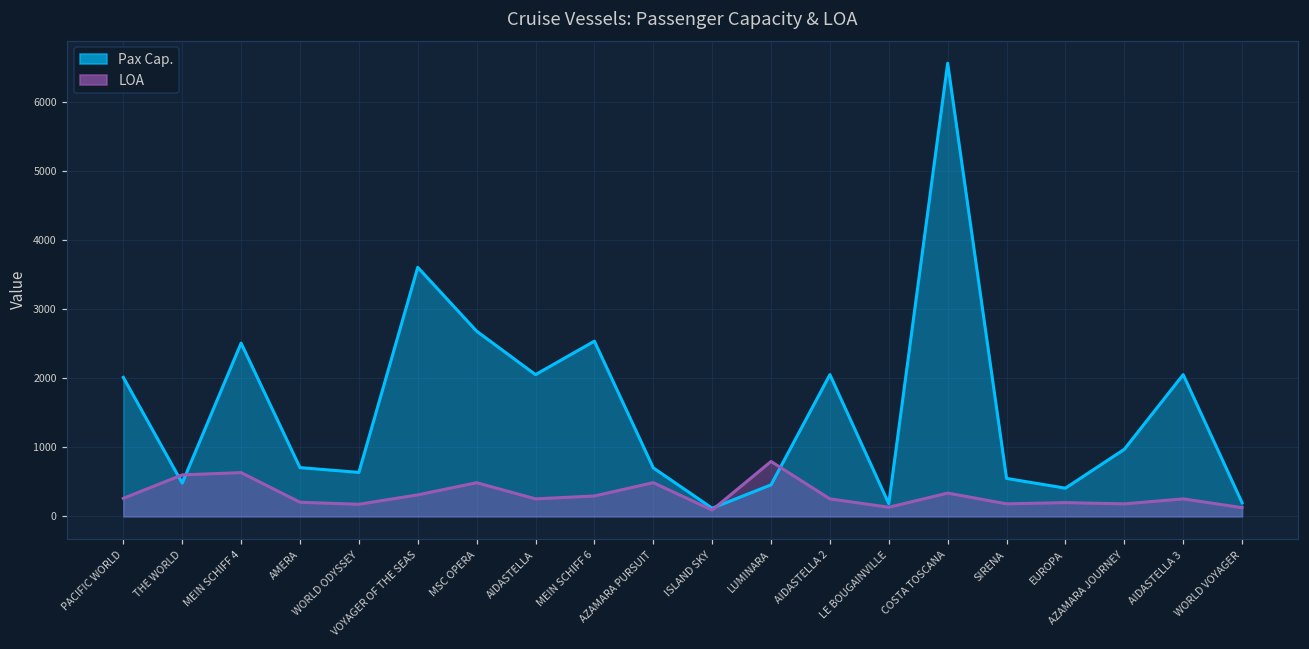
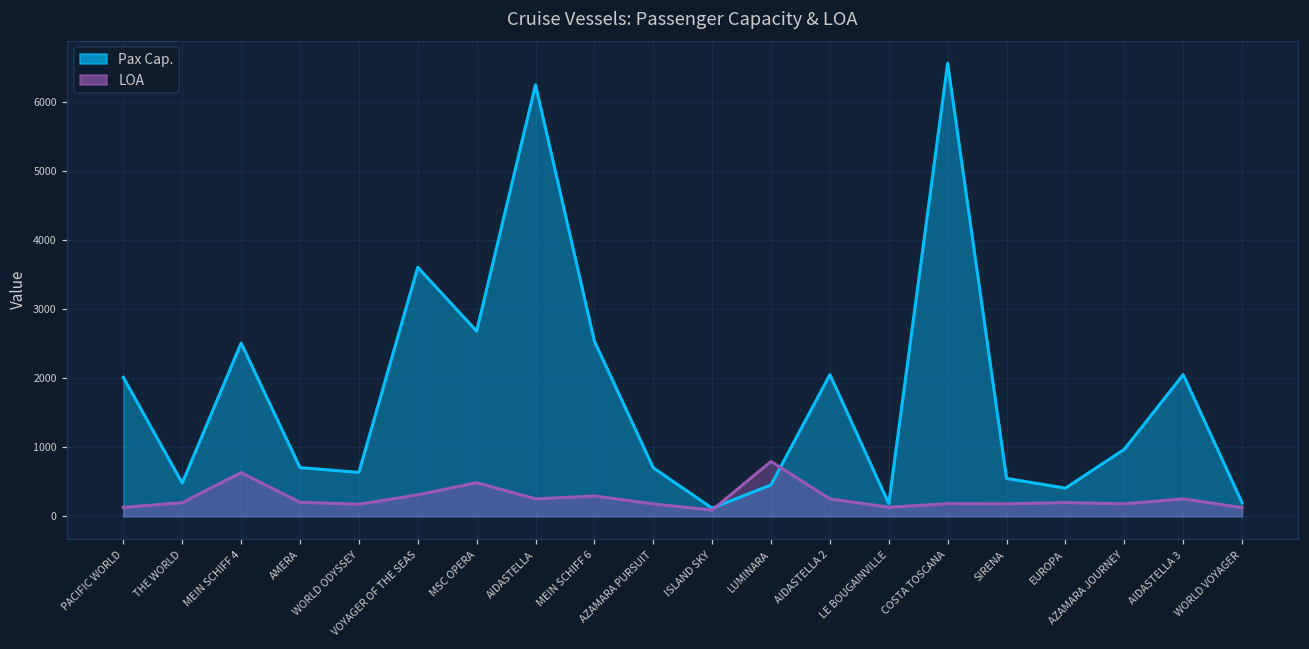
  {
    "Pax Cap.": {
      "PACIFIC WORLD": 2000,
      "THE WORLD": 500,
      "MEIN SCHIFF 4": 2500,
      "AMERA": 700,
      "WORLD ODYSSEY": 600,
      "VOYAGER OF THE SEAS": 3600,
      "MSC OPERA": 2700,
-     "AIDASTELLA": 2100,
+     "AIDASTELLA": 6200,
      "MEIN SCHIFF 6": 2500,
      "AZAMARA PURSUIT": 700,
      "LUMINARA": 500,
      "AIDASTELLA 2": 2100,
      "LE BOUGAINVILLE": 200,
      "COSTA TOSCANA": 6600,
      "SIRENA": 500,
      "EUROPA": 400,
      "AZAMARA JOURNEY": 1000,
      "AIDASTELLA 3": 2100,
      "WORLD VOYAGER": 200
    },
    "LOA": {
-     "PACIFIC WORLD": 300,
-     "THE WORLD": 600,
+     "PACIFIC WORLD": 100,
+     "THE WORLD": 200,
      "MEIN SCHIFF 4": 600,
      "AMERA": 200,
      "WORLD ODYSSEY": 200,
      "VOYAGER OF THE SEAS": 300,
      "MSC OPERA": 500,
      "AIDASTELLA": 300,
      "MEIN SCHIFF 6": 300,
-     "AZAMARA PURSUIT": 500,
+     "AZAMARA PURSUIT": 200,
      "LUMINARA": 800,
      "AIDASTELLA 2": 300,
      "LE BOUGAINVILLE": 100,
-     "COSTA TOSCANA": 300,
+     "COSTA TOSCANA": 200,
      "SIRENA": 200,
      "EUROPA": 200,
      "AZAMARA JOURNEY": 200,
      "AIDASTELLA 3": 300,
      "WORLD VOYAGER": 100
    }
  }
